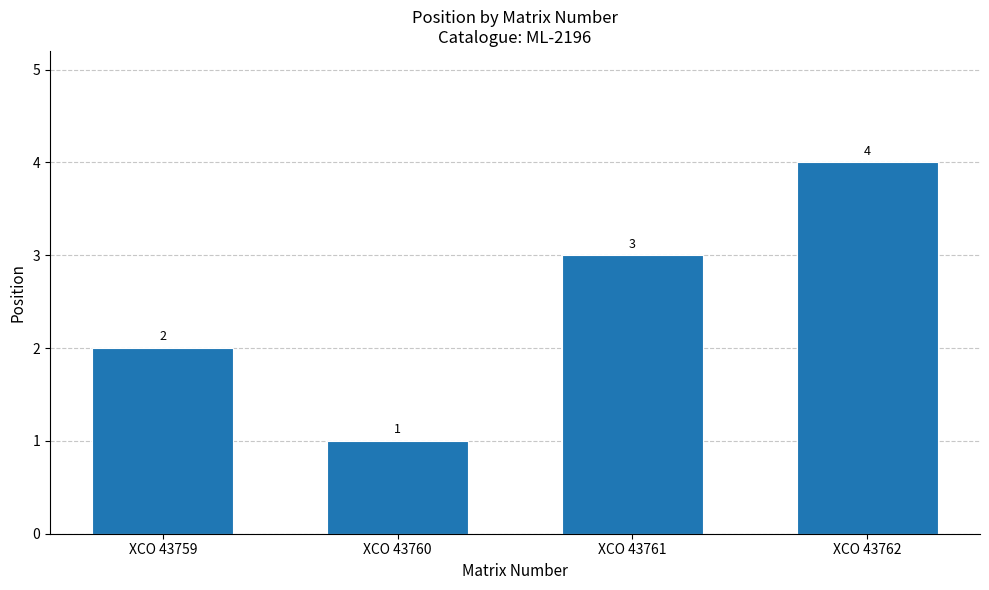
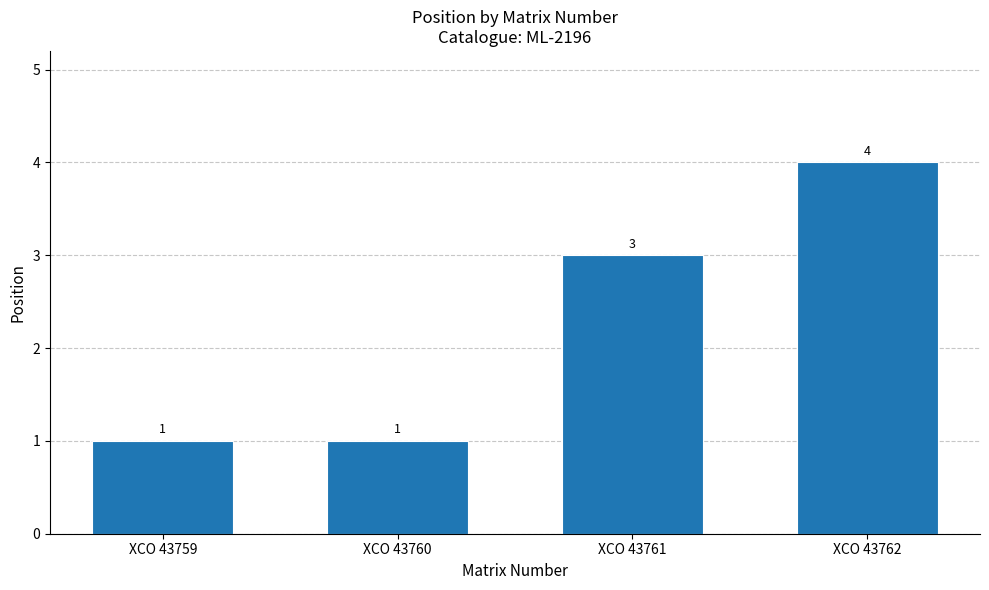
  {
-   "XCO 43759": 2,
+   "XCO 43759": 1,
    "XCO 43760": 1,
    "XCO 43761": 3,
    "XCO 43762": 4
  }
